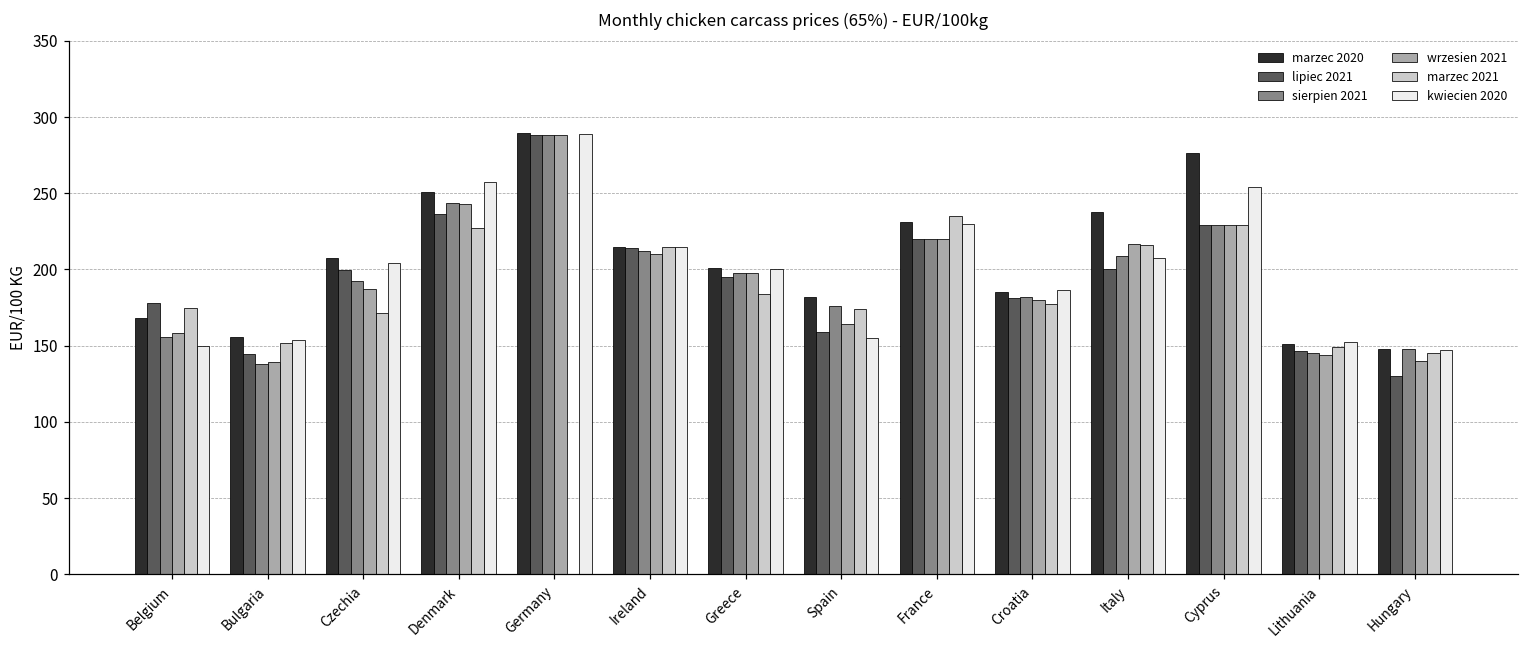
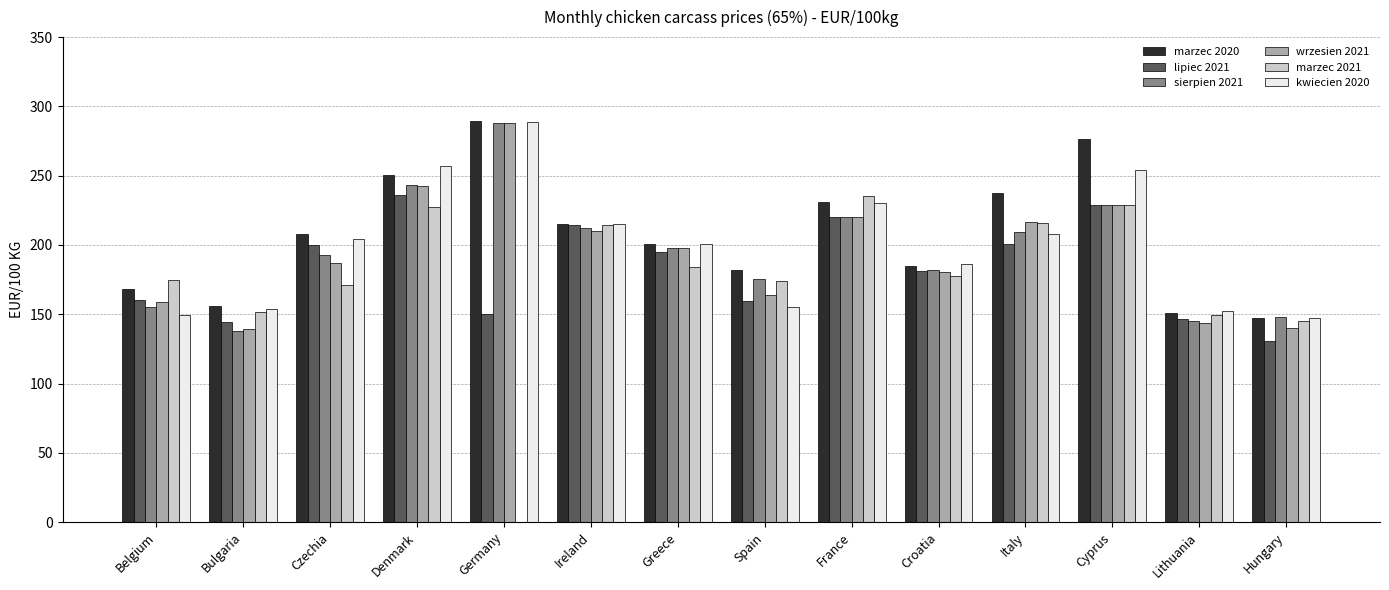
  {
    "marzec 2020": {
      "Belgium": 168,
      "Bulgaria": 156,
      "Czechia": 208,
      "Denmark": 251,
      "Germany": 289,
      "Ireland": 215,
      "Greece": 201,
      "Spain": 182,
      "France": 231,
      "Croatia": 185,
      "Italy": 238,
      "Cyprus": 276,
      "Lithuania": 151,
      "Hungary": 148
    },
    "lipiec 2021": {
-     "Belgium": 178,
+     "Belgium": 160,
      "Bulgaria": 144,
      "Czechia": 200,
      "Denmark": 236,
-     "Germany": 288,
+     "Germany": 150,
      "Ireland": 214,
      "Greece": 195,
      "Spain": 159,
      "France": 220,
      "Croatia": 181,
      "Italy": 201,
      "Cyprus": 229,
      "Lithuania": 147,
      "Hungary": 130
    }
  }
